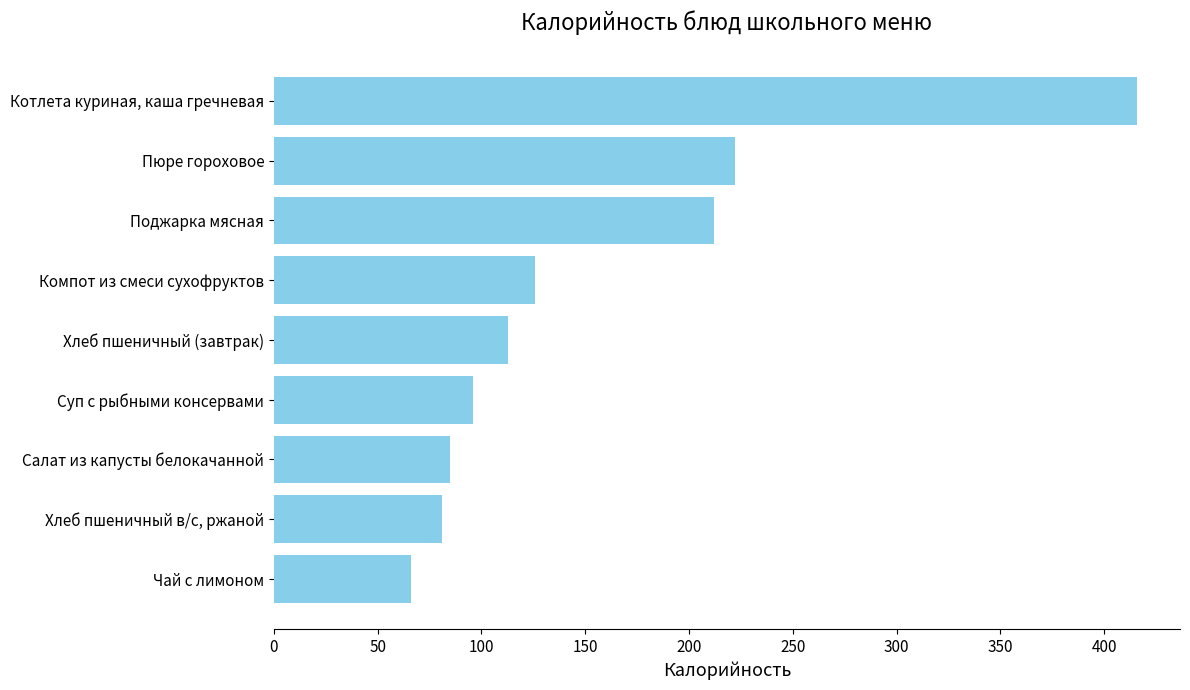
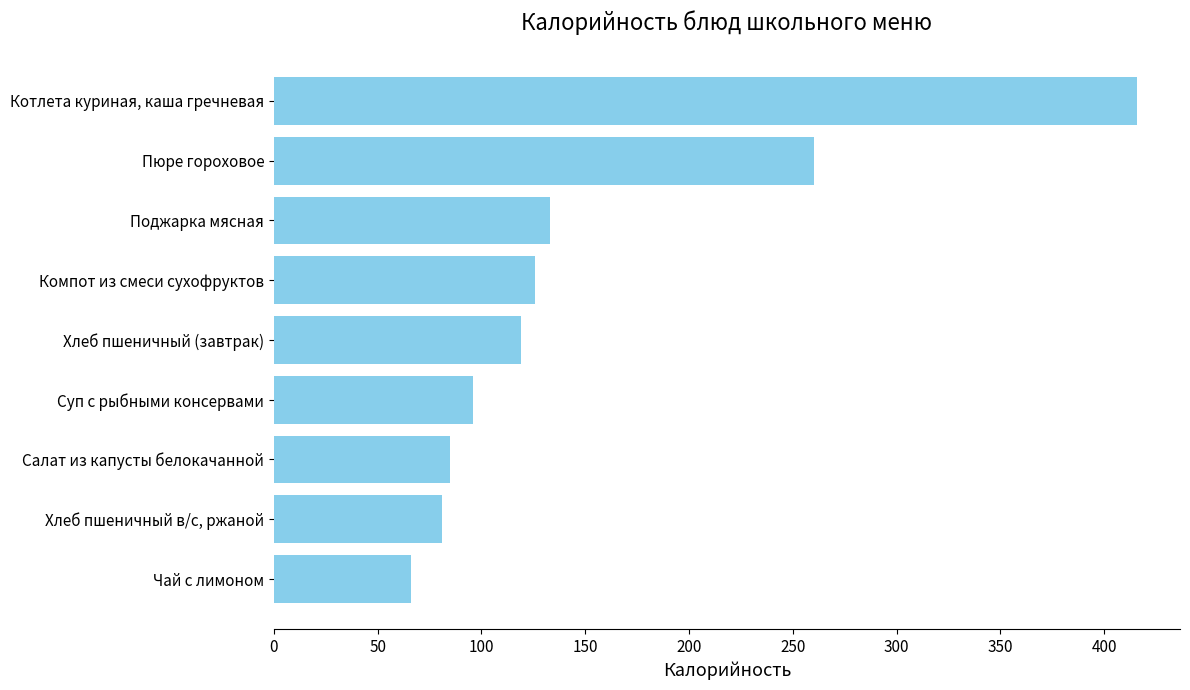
  {
    "Котлета куриная, каша гречневая": 416,
-   "Пюре гороховое": 222,
-   "Поджарка мясная": 212,
+   "Пюре гороховое": 260,
+   "Поджарка мясная": 133,
    "Компот из смеси сухофруктов": 126,
-   "Хлеб пшеничный (завтрак)": 113,
+   "Хлеб пшеничный (завтрак)": 119,
    "Суп с рыбными консервами": 96,
    "Салат из капусты белокачанной": 85,
    "Хлеб пшеничный в/с, ржаной": 81,
    "Чай с лимоном": 66
  }
